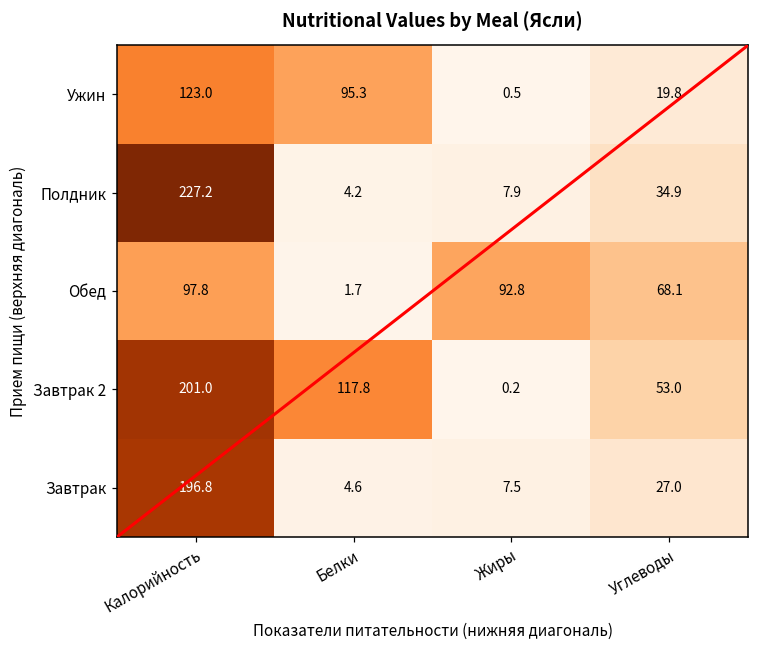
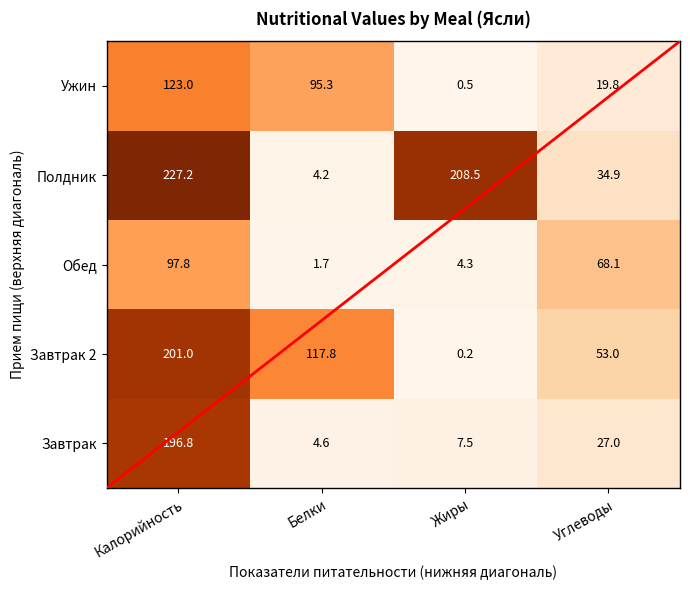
  {
    "Ужин": {
      "Калорийность": 123.0,
      "Белки": 95.3,
      "Жиры": 0.5,
      "Углеводы": 19.8
    },
    "Полдник": {
      "Калорийность": 227.2,
      "Белки": 4.2,
-     "Жиры": 7.9,
+     "Жиры": 208.5,
      "Углеводы": 34.9
    },
    "Обед": {
      "Калорийность": 97.8,
      "Белки": 1.7,
-     "Жиры": 92.8,
+     "Жиры": 4.3,
      "Углеводы": 68.1
    },
    "Завтрак 2": {
      "Калорийность": 201.0,
      "Белки": 117.8,
      "Жиры": 0.2,
      "Углеводы": 53.0
    },
    "Завтрак": {
      "Калорийность": 196.8,
      "Белки": 4.6,
      "Жиры": 7.5,
      "Углеводы": 27.0
    }
  }
